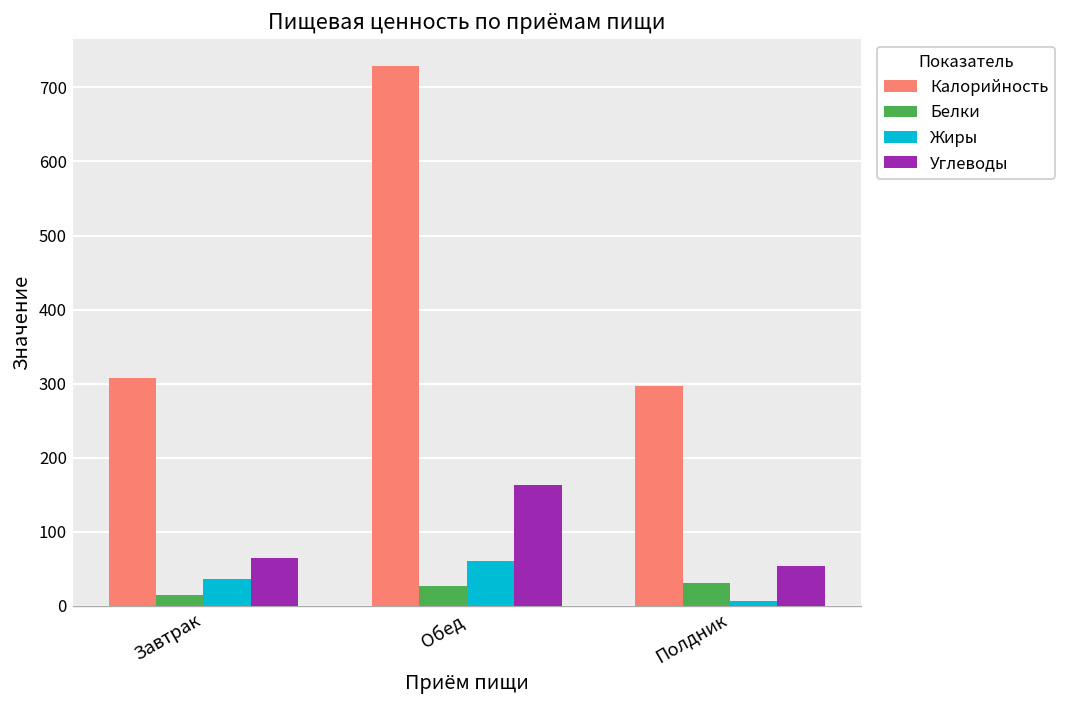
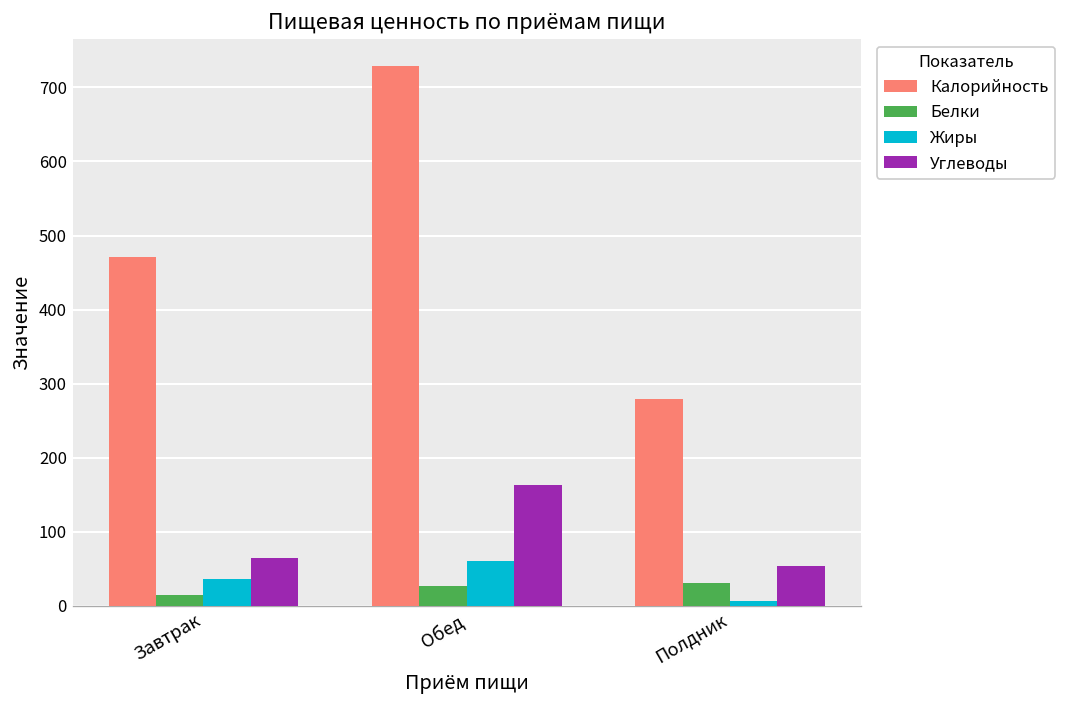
  {
    "Калорийность": {
-     "Завтрак": 310,
+     "Завтрак": 470,
      "Обед": 730,
-     "Полдник": 300
+     "Полдник": 280
    },
    "Белки": {
      "Завтрак": 10,
      "Обед": 30,
      "Полдник": 30
    },
    "Жиры": {
      "Завтрак": 40,
      "Обед": 60,
      "Полдник": 10
    },
    "Углеводы": {
      "Завтрак": 60,
      "Обед": 160,
      "Полдник": 50
    }
  }
